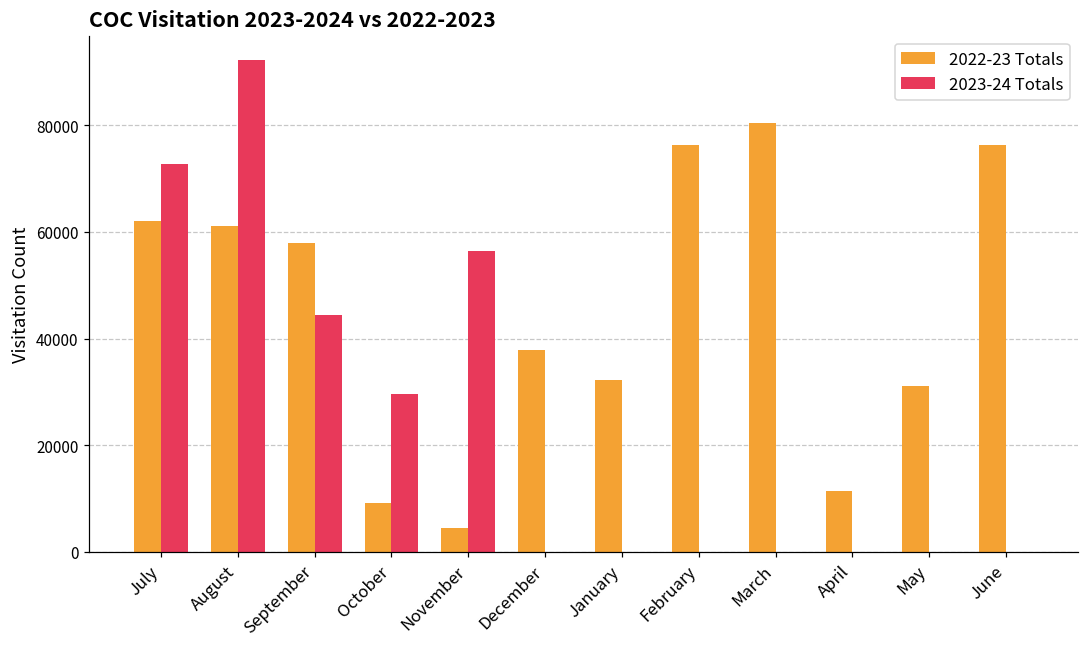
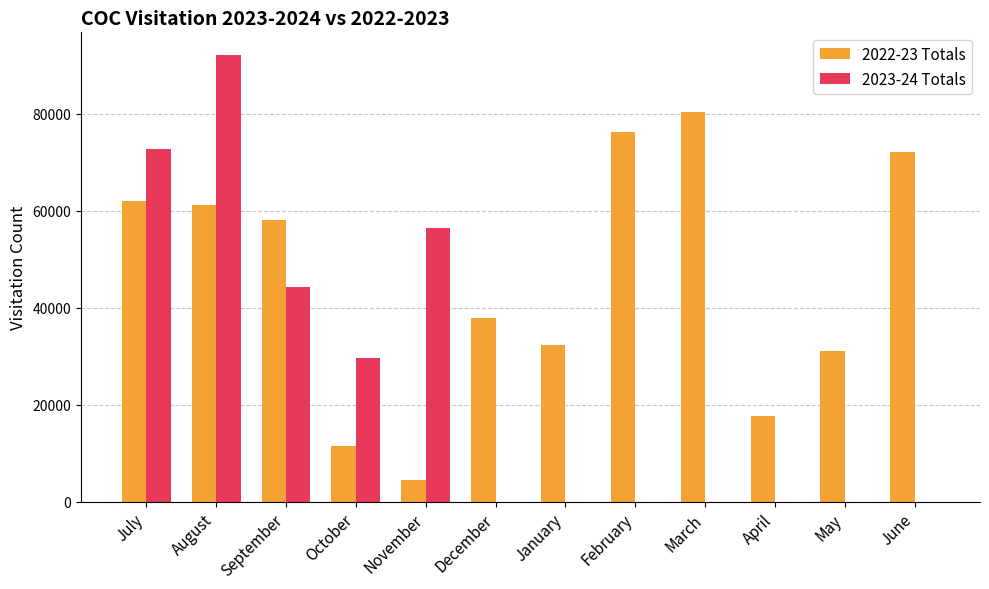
  {
    "2022-23 Totals": {
      "July": 62000,
      "August": 61000,
      "September": 58000,
-     "October": 9000,
+     "October": 11000,
      "November": 5000,
      "December": 38000,
      "January": 32000,
      "February": 76000,
      "March": 80000,
-     "April": 11000,
+     "April": 18000,
      "May": 31000,
-     "June": 76000
+     "June": 72000
    },
    "2023-24 Totals": {
      "July": 73000,
      "August": 92000,
      "September": 44000,
      "October": 30000,
      "November": 56000,
      "December": 0,
      "January": 0,
      "February": 0,
      "March": 0,
      "April": 0,
      "May": 0,
      "June": 0
    }
  }
